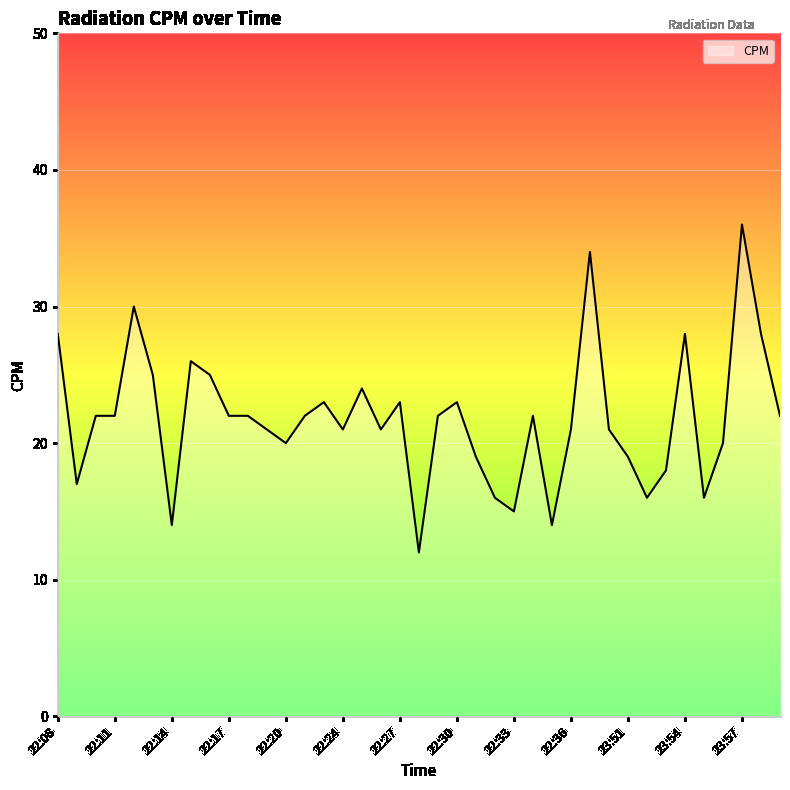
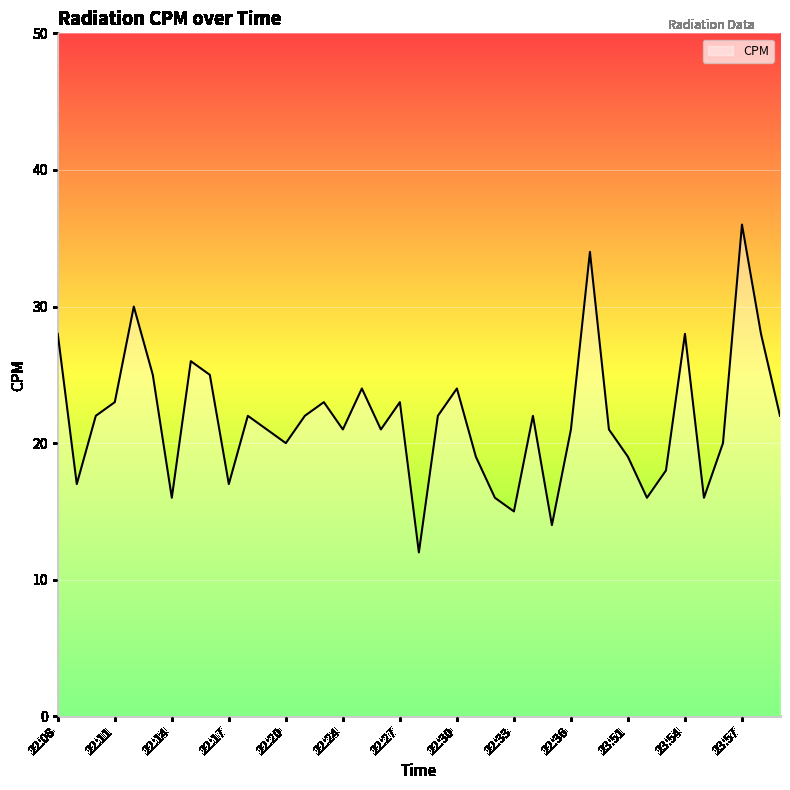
  {
    "22:08": 28,
-   "22:11": 22,
-   "22:14": 14,
-   "22:17": 22,
+   "22:11": 23,
+   "22:14": 16,
+   "22:17": 17,
    "22:20": 20,
    "22:24": 21,
    "22:27": 23,
-   "22:30": 23,
+   "22:30": 24,
    "22:33": 15,
    "22:36": 21,
    "23:51": 19,
    "23:54": 28,
    "23:57": 36
  }
